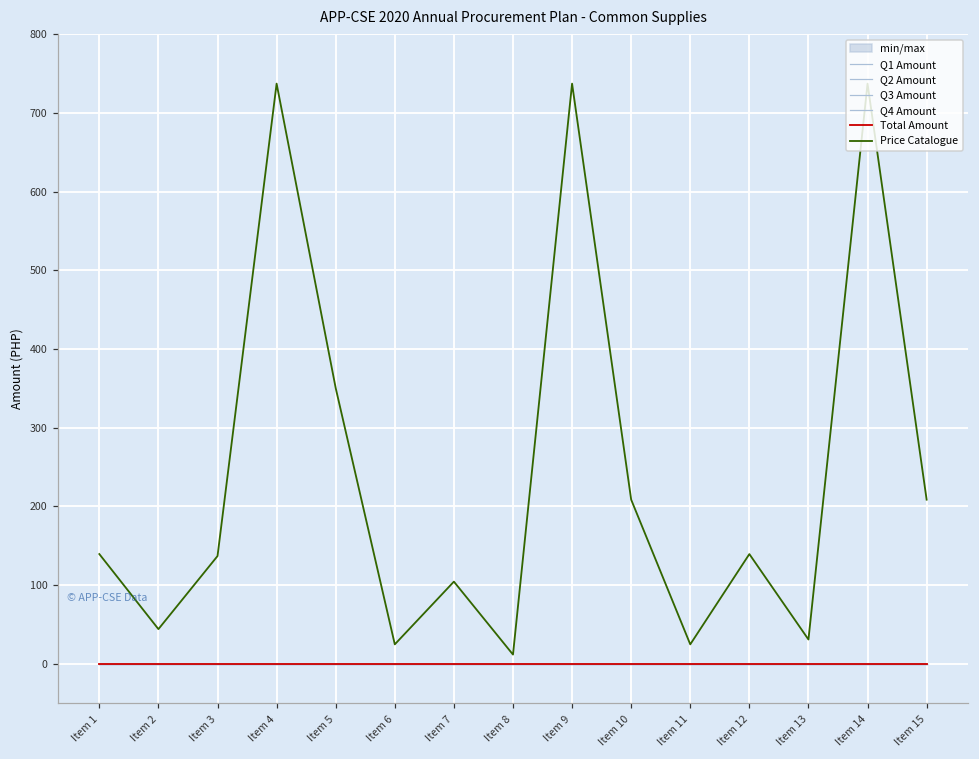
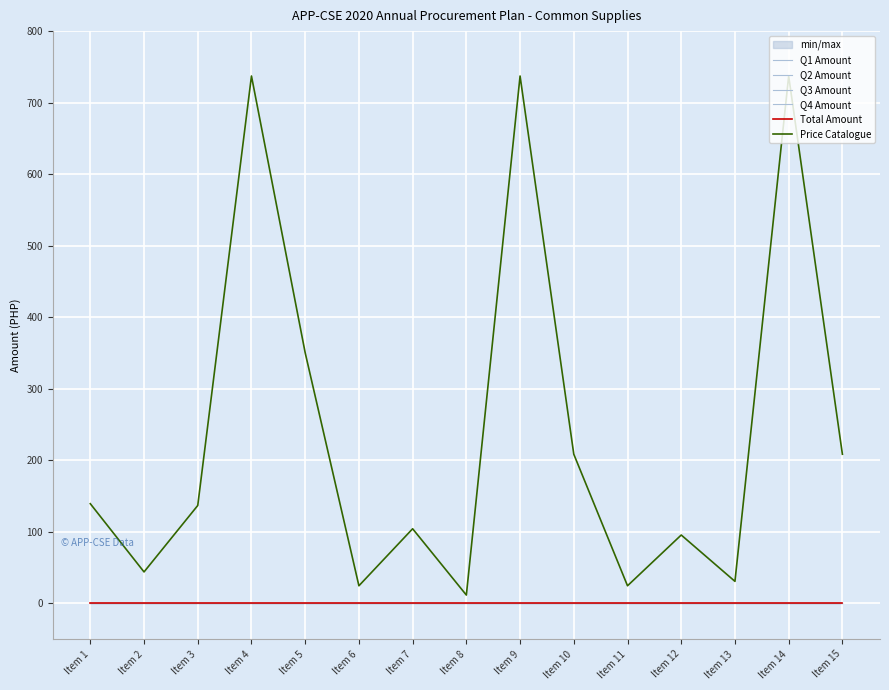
  {
    "min/max": {
      "Item 1": 0,
      "Item 2": 0,
      "Item 3": 0,
      "Item 4": 0,
      "Item 5": 0,
      "Item 6": 0,
      "Item 7": 0,
      "Item 8": 0,
      "Item 9": 0,
      "Item 10": 0,
      "Item 11": 0,
      "Item 12": 0,
      "Item 13": 0,
      "Item 14": 0,
      "Item 15": 0
    },
    "Price Catalogue": {
      "Item 1": 140,
      "Item 2": 40,
      "Item 3": 140,
      "Item 4": 740,
      "Item 5": 350,
      "Item 6": 20,
      "Item 7": 100,
      "Item 8": 10,
      "Item 9": 740,
      "Item 10": 210,
      "Item 11": 20,
-     "Item 12": 140,
+     "Item 12": 100,
      "Item 13": 30,
      "Item 15": 210
    }
  }
